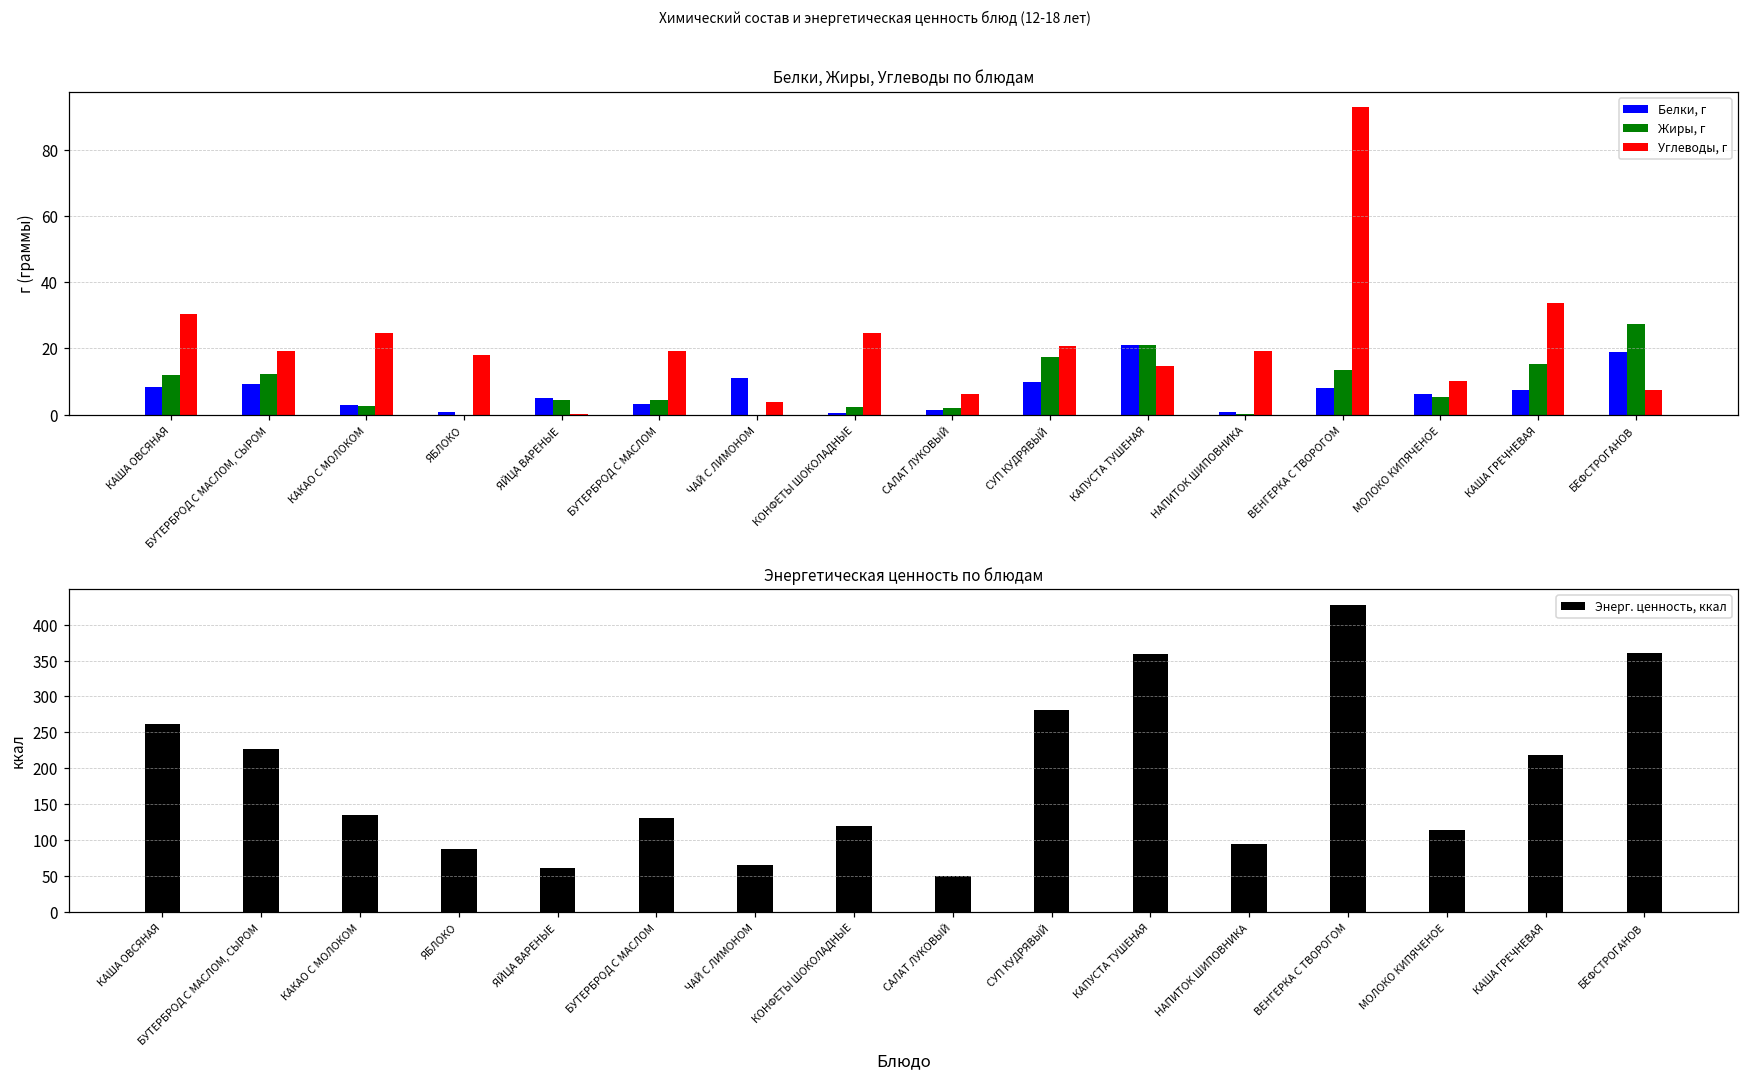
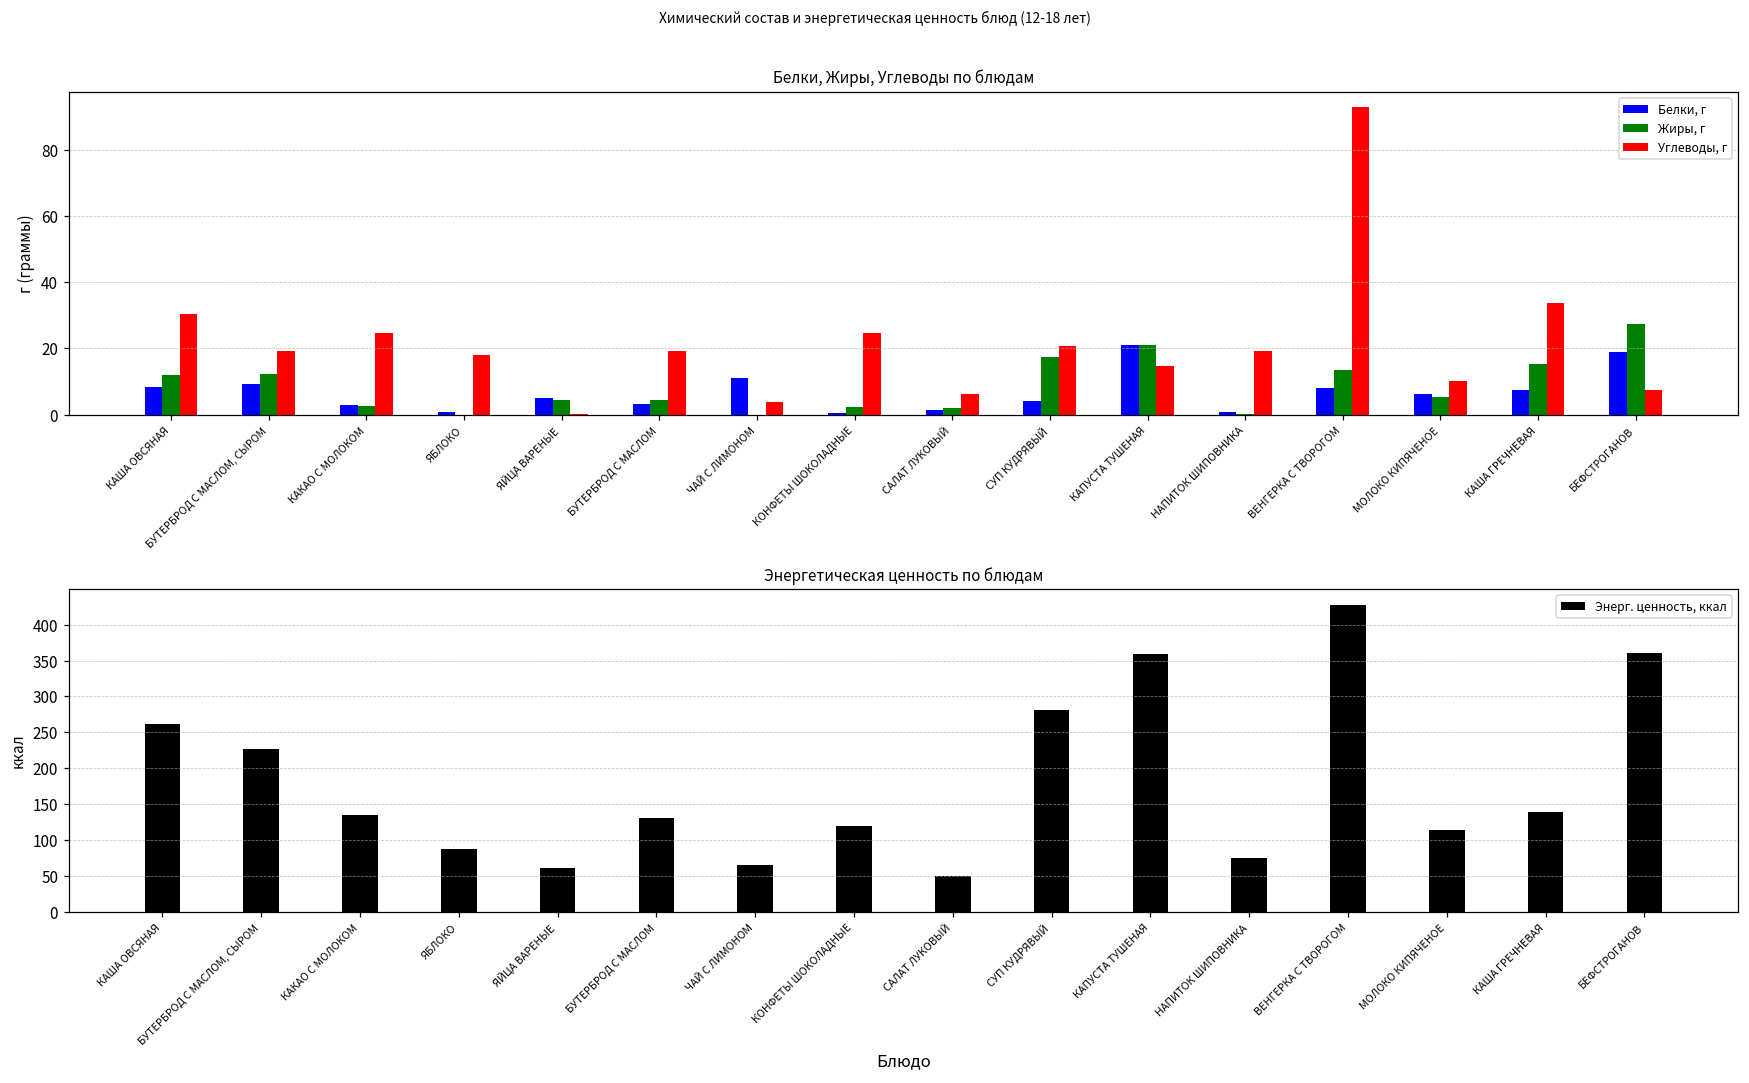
  {
    "Белки, Жиры, Углеводы по блюдам": {
      "Белки, г": {
        "КАША ОВСЯНАЯ": 8,
        "БУТЕРБРОД С МАСЛОМ, СЫРОМ": 9,
        "КАКАО С МОЛОКОМ": 3,
        "ЯЙЦА ВАРЕНЫЕ": 5,
        "БУТЕРБРОД С МАСЛОМ": 3,
        "ЧАЙ С ЛИМОНОМ": 11,
        "САЛАТ ЛУКОВЫЙ": 1,
-       "СУП КУДРЯВЫЙ": 10,
+       "СУП КУДРЯВЫЙ": 4,
        "КАПУСТА ТУШЕНАЯ": 21,
        "ВЕНГЕРКА С ТВОРОГОМ": 8,
        "МОЛОКО КИПЯЧЕНОЕ": 6,
        "КАША ГРЕЧНЕВАЯ": 7,
        "БЕФСТРОГАНОВ": 19
      },
      "Жиры, г": {
        "КАША ОВСЯНАЯ": 12,
        "БУТЕРБРОД С МАСЛОМ, СЫРОМ": 12,
        "КАКАО С МОЛОКОМ": 3,
        "ЯБЛОКО": 0,
        "ЯЙЦА ВАРЕНЫЕ": 5,
        "БУТЕРБРОД С МАСЛОМ": 5,
        "ЧАЙ С ЛИМОНОМ": 0,
        "КОНФЕТЫ ШОКОЛАДНЫЕ": 2,
        "САЛАТ ЛУКОВЫЙ": 2,
        "СУП КУДРЯВЫЙ": 18,
        "КАПУСТА ТУШЕНАЯ": 21,
        "ВЕНГЕРКА С ТВОРОГОМ": 14,
        "МОЛОКО КИПЯЧЕНОЕ": 5,
        "КАША ГРЕЧНЕВАЯ": 15,
        "БЕФСТРОГАНОВ": 27
      },
      "Углеводы, г": {
        "КАША ОВСЯНАЯ": 30,
        "БУТЕРБРОД С МАСЛОМ, СЫРОМ": 19,
        "КАКАО С МОЛОКОМ": 25,
        "ЯБЛОКО": 18,
        "БУТЕРБРОД С МАСЛОМ": 19,
        "ЧАЙ С ЛИМОНОМ": 4,
        "КОНФЕТЫ ШОКОЛАДНЫЕ": 25,
        "САЛАТ ЛУКОВЫЙ": 6,
        "СУП КУДРЯВЫЙ": 21,
        "КАПУСТА ТУШЕНАЯ": 15,
        "НАПИТОК ШИПОВНИКА": 19,
        "ВЕНГЕРКА С ТВОРОГОМ": 93,
        "МОЛОКО КИПЯЧЕНОЕ": 10,
        "КАША ГРЕЧНЕВАЯ": 34,
        "БЕФСТРОГАНОВ": 7
      }
    },
    "Энергетическая ценность по блюдам": {
      "КАША ОВСЯНАЯ": 260,
      "БУТЕРБРОД С МАСЛОМ, СЫРОМ": 230,
      "КАКАО С МОЛОКОМ": 130,
      "ЯБЛОКО": 90,
      "ЯЙЦА ВАРЕНЫЕ": 60,
      "БУТЕРБРОД С МАСЛОМ": 130,
      "ЧАЙ С ЛИМОНОМ": 70,
      "КОНФЕТЫ ШОКОЛАДНЫЕ": 120,
      "САЛАТ ЛУКОВЫЙ": 50,
      "СУП КУДРЯВЫЙ": 280,
      "КАПУСТА ТУШЕНАЯ": 360,
-     "НАПИТОК ШИПОВНИКА": 90,
+     "НАПИТОК ШИПОВНИКА": 80,
      "ВЕНГЕРКА С ТВОРОГОМ": 430,
      "МОЛОКО КИПЯЧЕНОЕ": 110,
-     "КАША ГРЕЧНЕВАЯ": 220,
+     "КАША ГРЕЧНЕВАЯ": 140,
      "БЕФСТРОГАНОВ": 360
    }
  }
